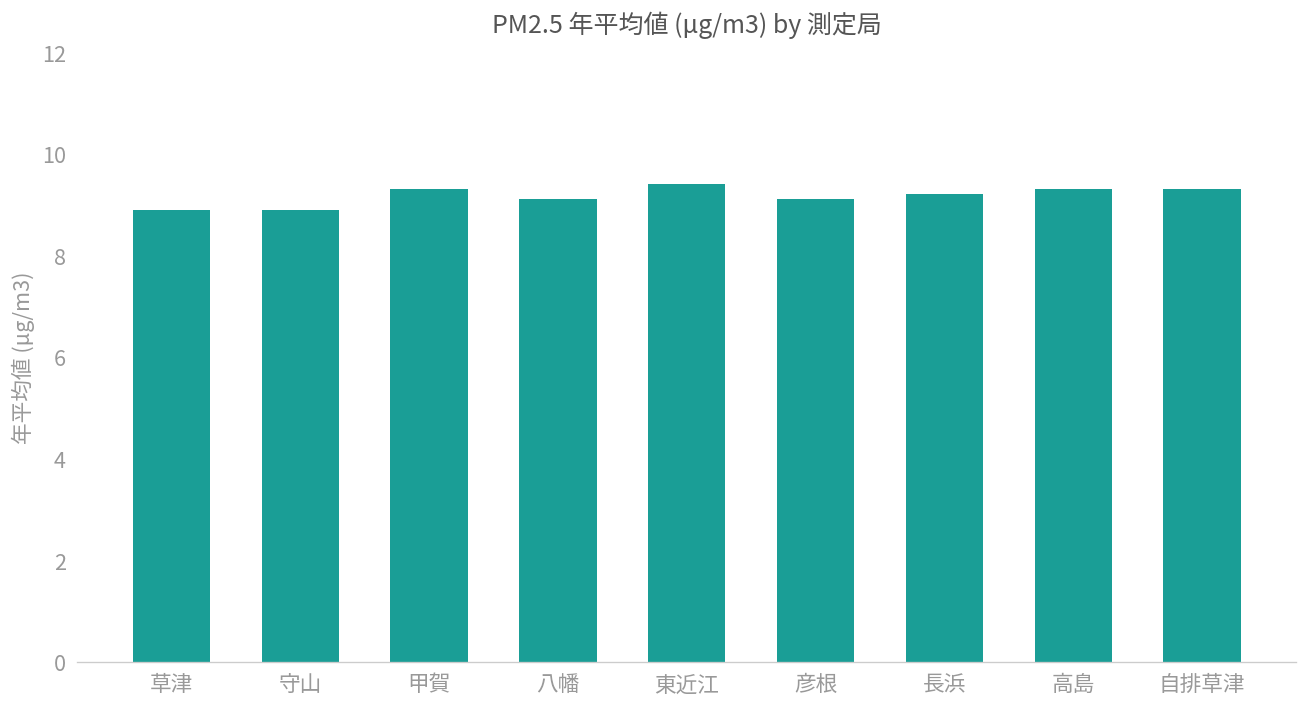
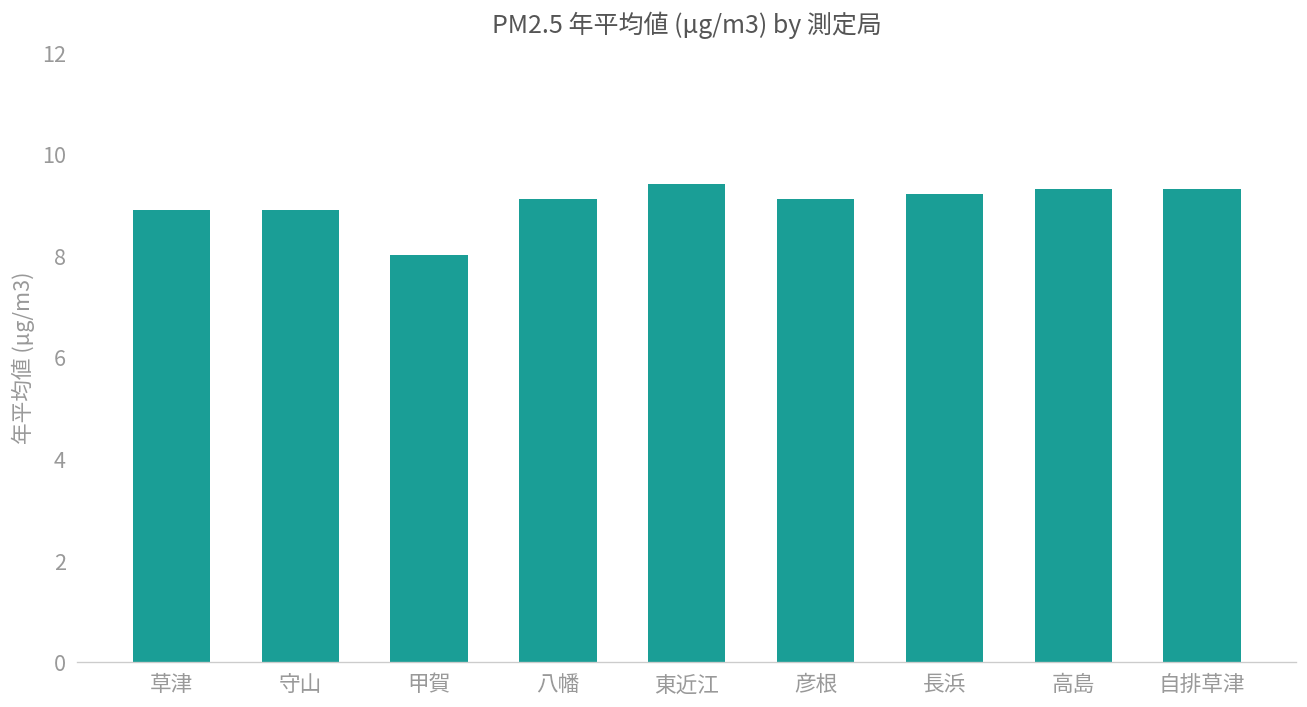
  {
    "草津": 8.9,
    "守山": 8.9,
-   "甲賀": 9.3,
+   "甲賀": 8.0,
    "八幡": 9.1,
    "東近江": 9.4,
    "彦根": 9.1,
    "長浜": 9.2,
    "高島": 9.3,
    "自排草津": 9.3
  }
